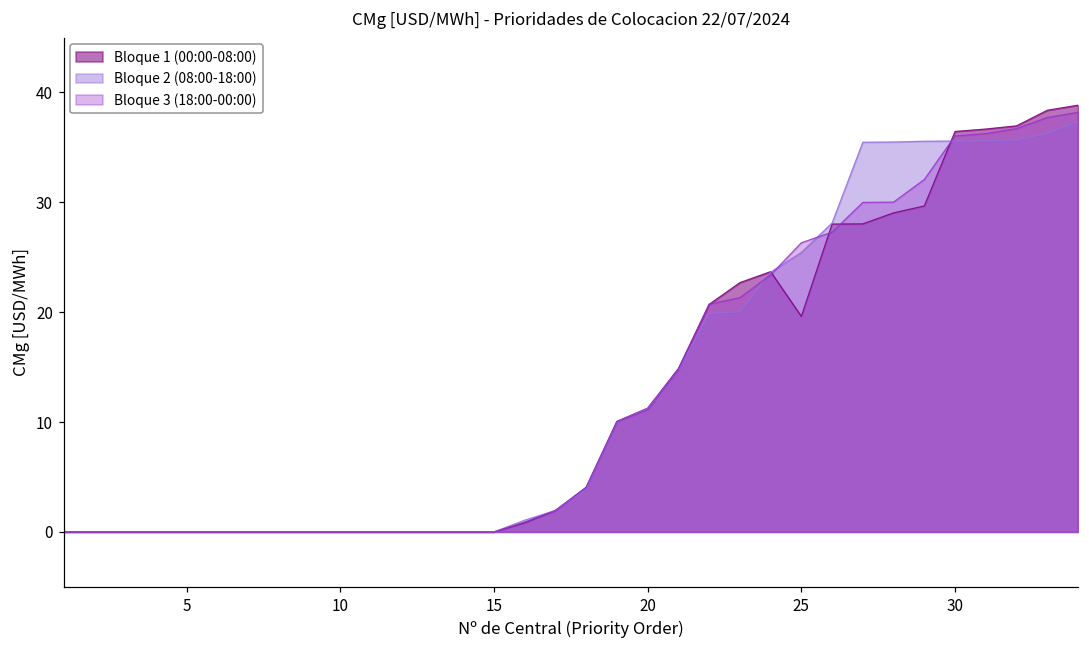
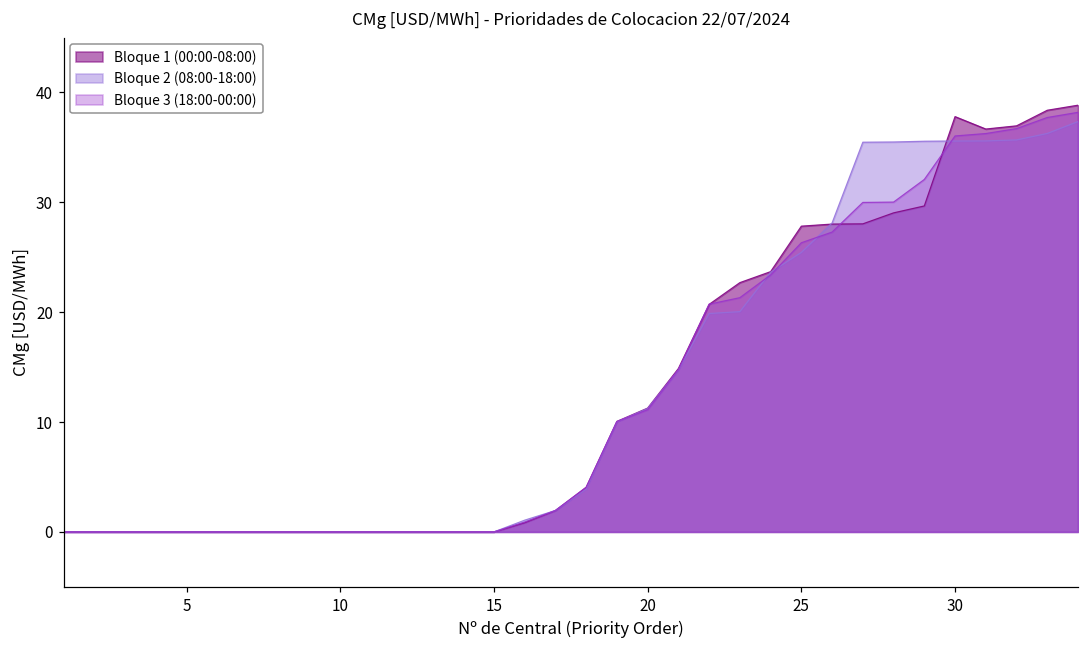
  {
    "Bloque 1 (00:00-08:00)": {
-     "25": 20,
-     "30": 36
+     "25": 28,
+     "30": 38
    }
  }
